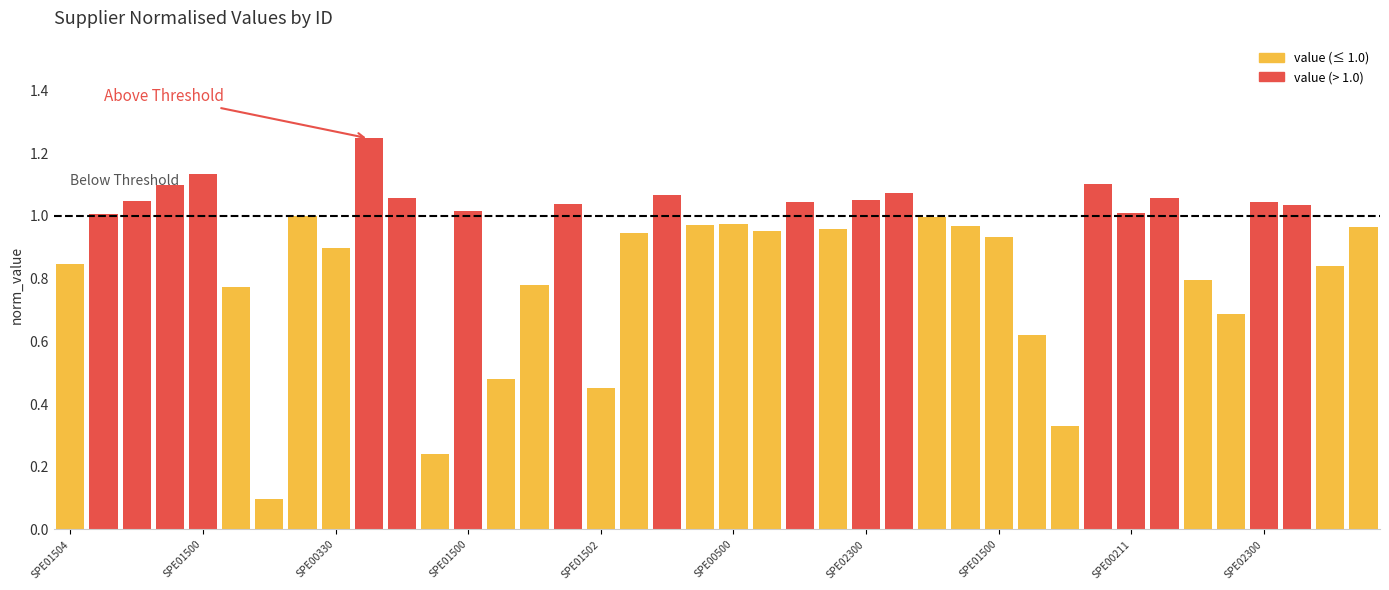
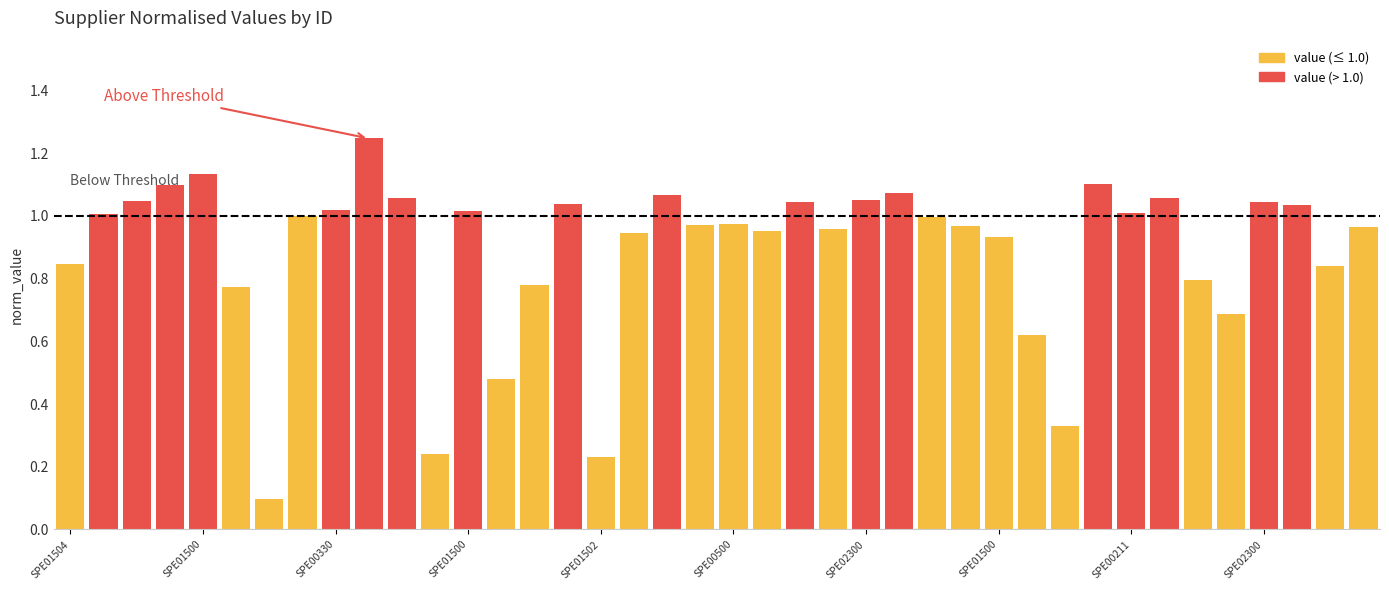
  {
    "SPE01504": 0.85,
-   "SPE00330": 0.90,
-   "SPE01502": 0.45,
+   "SPE00330": 1.02,
+   "SPE01502": 0.23,
    "SPE00500": 0.97,
    "SPE00211": 1.01
  }
